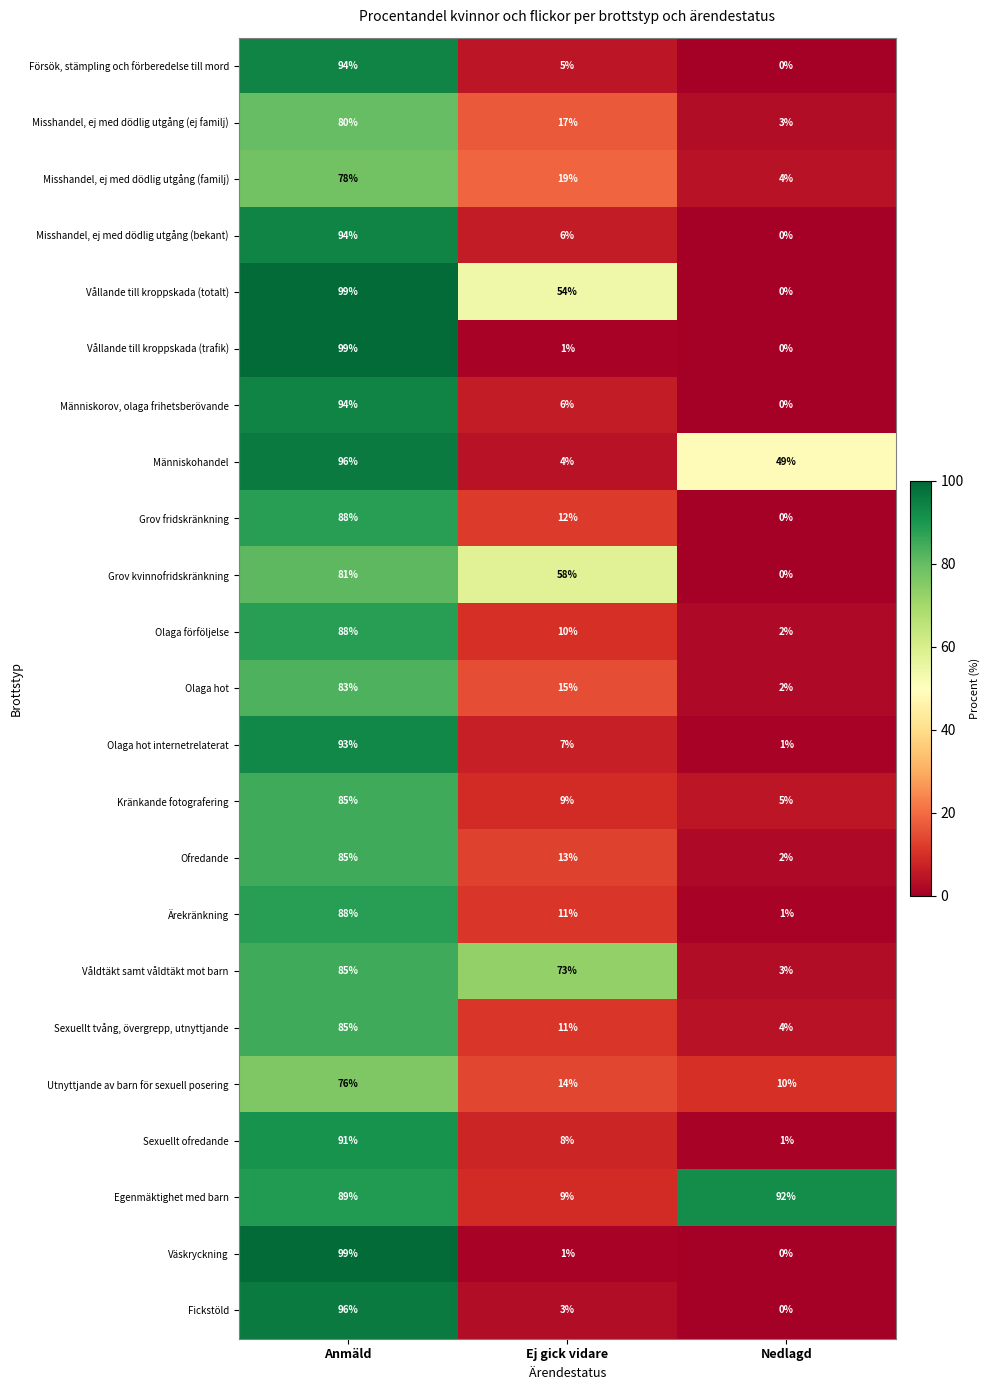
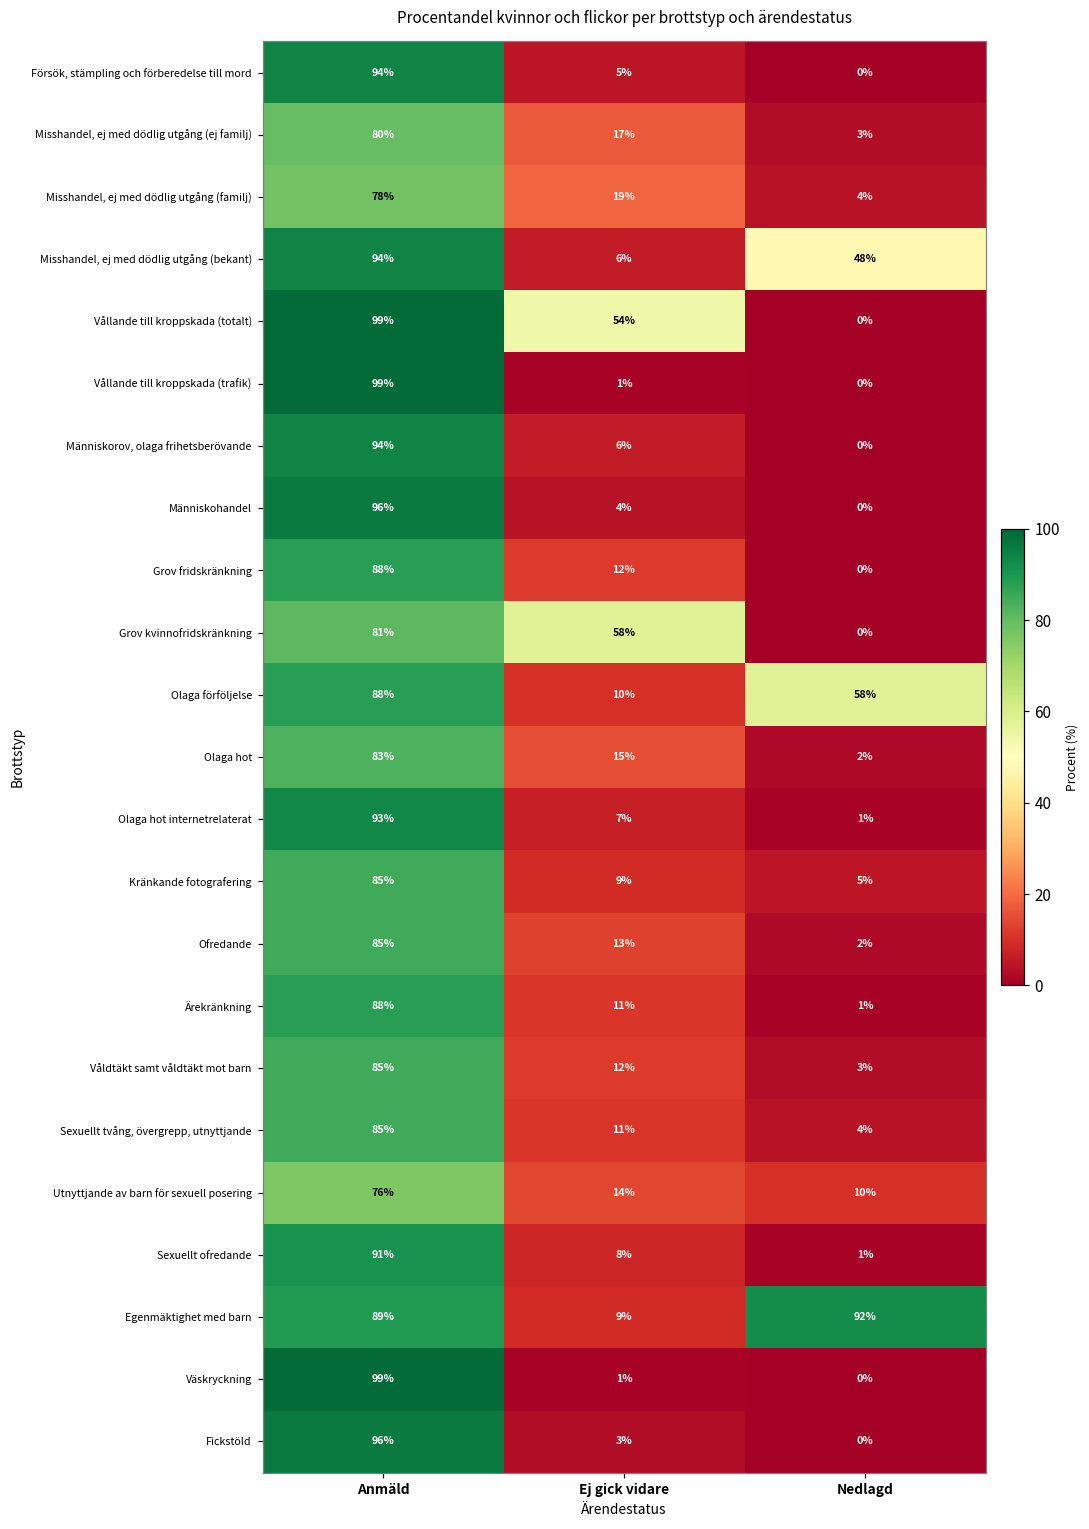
  {
    "Försök, stämpling och förberedelse till mord": {
      "Anmäld": "94%",
      "Ej gick vidare": "5%",
      "Nedlagd": "0%"
    },
    "Misshandel, ej med dödlig utgång (ej familj)": {
      "Anmäld": "80%",
      "Ej gick vidare": "17%",
      "Nedlagd": "3%"
    },
    "Misshandel, ej med dödlig utgång (familj)": {
      "Anmäld": "78%",
      "Ej gick vidare": "19%",
      "Nedlagd": "4%"
    },
    "Misshandel, ej med dödlig utgång (bekant)": {
      "Anmäld": "94%",
      "Ej gick vidare": "6%",
-     "Nedlagd": "0%"
+     "Nedlagd": "48%"
    },
    "Vållande till kroppskada (totalt)": {
      "Anmäld": "99%",
      "Ej gick vidare": "54%",
      "Nedlagd": "0%"
    },
    "Vållande till kroppskada (trafik)": {
      "Anmäld": "99%",
      "Ej gick vidare": "1%",
      "Nedlagd": "0%"
    },
    "Människorov, olaga frihetsberövande": {
      "Anmäld": "94%",
      "Ej gick vidare": "6%",
      "Nedlagd": "0%"
    },
    "Människohandel": {
      "Anmäld": "96%",
      "Ej gick vidare": "4%",
-     "Nedlagd": "49%"
+     "Nedlagd": "0%"
    },
    "Grov fridskränkning": {
      "Anmäld": "88%",
      "Ej gick vidare": "12%",
      "Nedlagd": "0%"
    },
    "Grov kvinnofridskränkning": {
      "Anmäld": "81%",
      "Ej gick vidare": "58%",
      "Nedlagd": "0%"
    },
    "Olaga förföljelse": {
      "Anmäld": "88%",
      "Ej gick vidare": "10%",
-     "Nedlagd": "2%"
+     "Nedlagd": "58%"
    },
    "Olaga hot": {
      "Anmäld": "83%",
      "Ej gick vidare": "15%",
      "Nedlagd": "2%"
    },
    "Olaga hot internetrelaterat": {
      "Anmäld": "93%",
      "Ej gick vidare": "7%",
      "Nedlagd": "1%"
    },
    "Kränkande fotografering": {
      "Anmäld": "85%",
      "Ej gick vidare": "9%",
      "Nedlagd": "5%"
    },
    "Ofredande": {
      "Anmäld": "85%",
      "Ej gick vidare": "13%",
      "Nedlagd": "2%"
    },
    "Ärekränkning": {
      "Anmäld": "88%",
      "Ej gick vidare": "11%",
      "Nedlagd": "1%"
    },
    "Våldtäkt samt våldtäkt mot barn": {
      "Anmäld": "85%",
-     "Ej gick vidare": "73%",
+     "Ej gick vidare": "12%",
      "Nedlagd": "3%"
    },
    "Sexuellt tvång, övergrepp, utnyttjande": {
      "Anmäld": "85%",
      "Ej gick vidare": "11%",
      "Nedlagd": "4%"
    },
    "Utnyttjande av barn för sexuell posering": {
      "Anmäld": "76%",
      "Ej gick vidare": "14%",
      "Nedlagd": "10%"
    },
    "Sexuellt ofredande": {
      "Anmäld": "91%",
      "Ej gick vidare": "8%",
      "Nedlagd": "1%"
    },
    "Egenmäktighet med barn": {
      "Anmäld": "89%",
      "Ej gick vidare": "9%",
      "Nedlagd": "92%"
    },
    "Väskryckning": {
      "Anmäld": "99%",
      "Ej gick vidare": "1%",
      "Nedlagd": "0%"
    },
    "Fickstöld": {
      "Anmäld": "96%",
      "Ej gick vidare": "3%",
      "Nedlagd": "0%"
    }
  }
